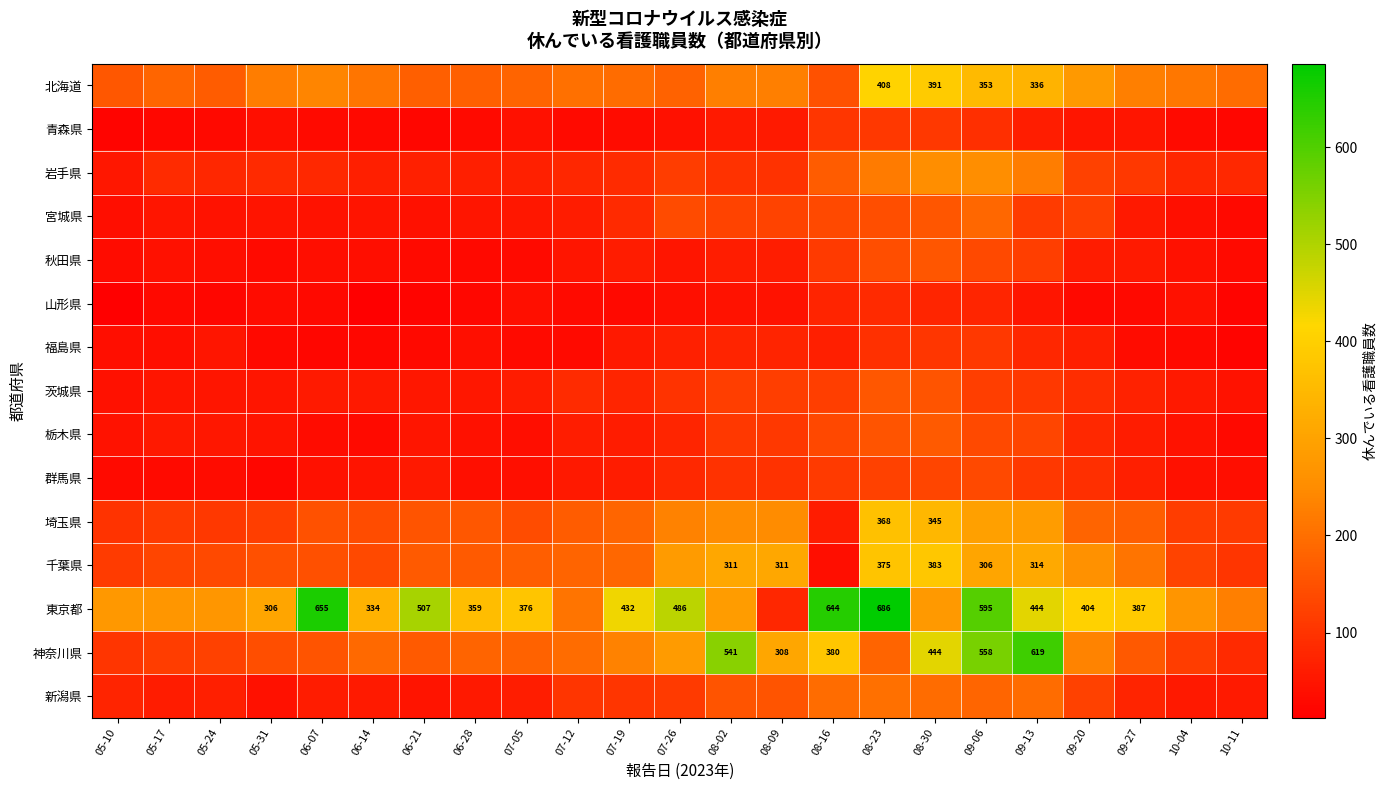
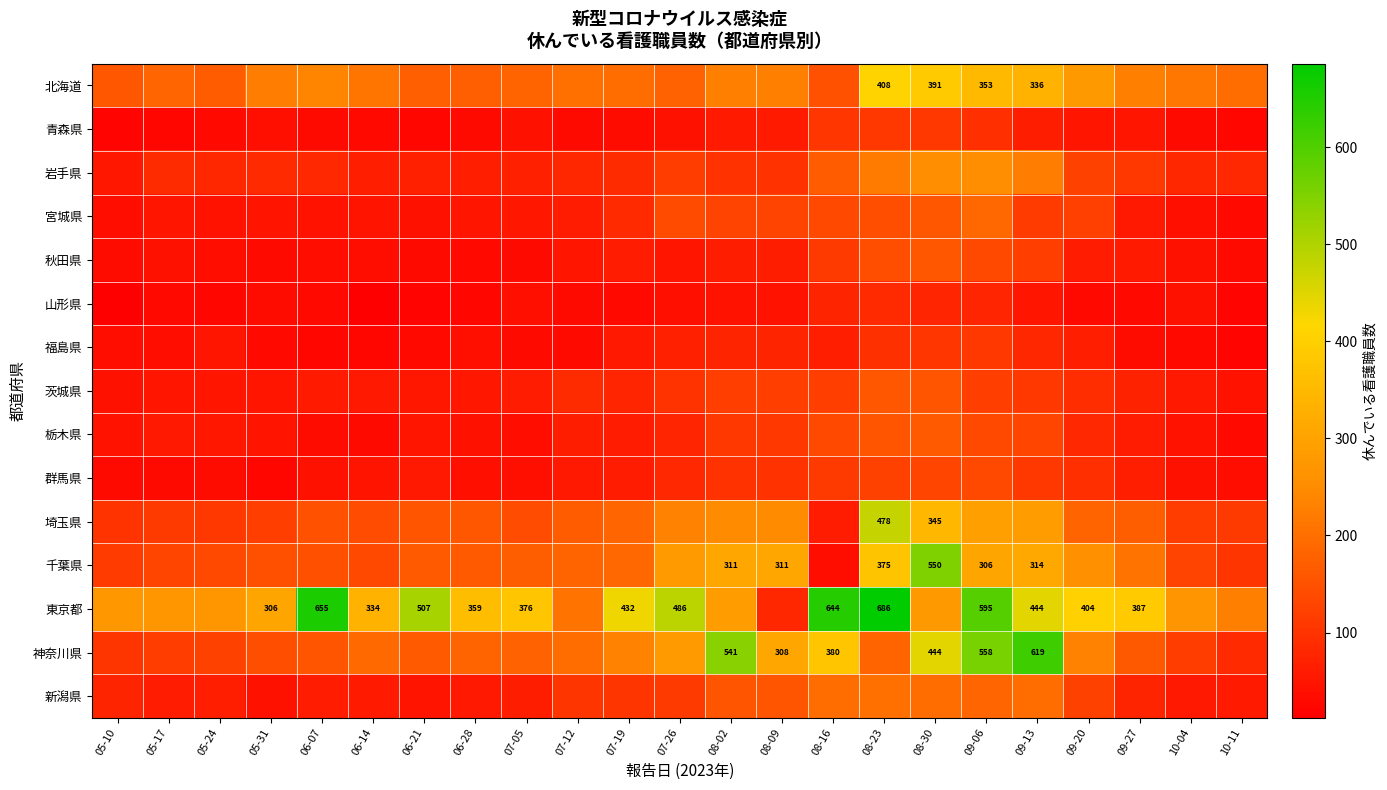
  {
    "北海道": {
      "08-23": 408,
      "08-30": 391,
      "09-06": 353,
      "09-13": 336
    },
    "埼玉県": {
-     "08-23": 368,
+     "08-23": 478,
      "08-30": 345
    },
    "千葉県": {
      "08-02": 311,
      "08-09": 311,
      "08-23": 375,
-     "08-30": 383,
+     "08-30": 550,
      "09-06": 306,
      "09-13": 314
    },
    "東京都": {
      "05-31": 306,
      "06-07": 655,
      "06-14": 334,
      "06-21": 507,
      "06-28": 359,
      "07-05": 376,
      "07-19": 432,
      "07-26": 486,
      "08-16": 644,
      "08-23": 686,
      "09-06": 595,
      "09-13": 444,
      "09-20": 404,
      "09-27": 387
    },
    "神奈川県": {
      "08-02": 541,
      "08-09": 308,
      "08-16": 380,
      "08-30": 444,
      "09-06": 558,
      "09-13": 619
    }
  }
